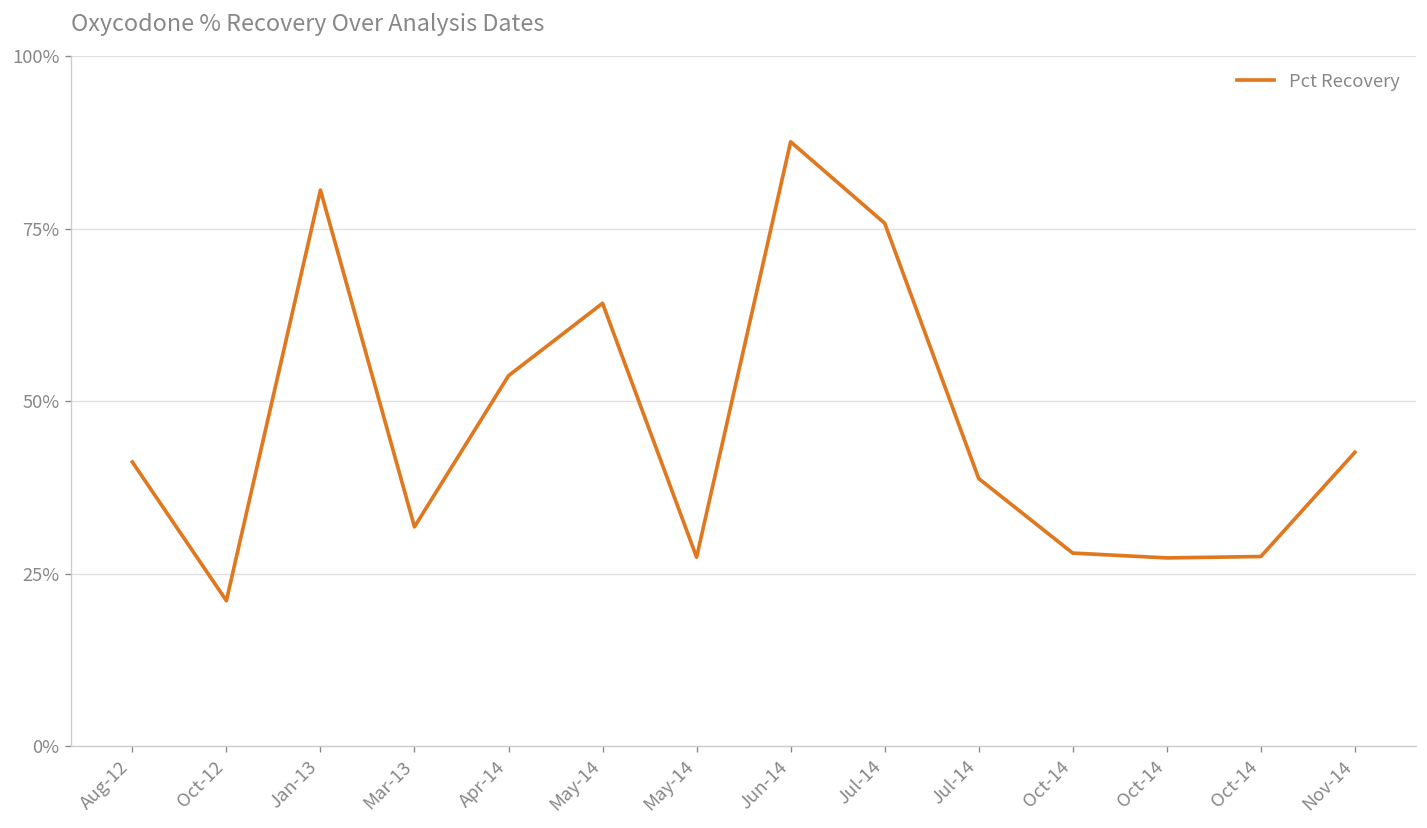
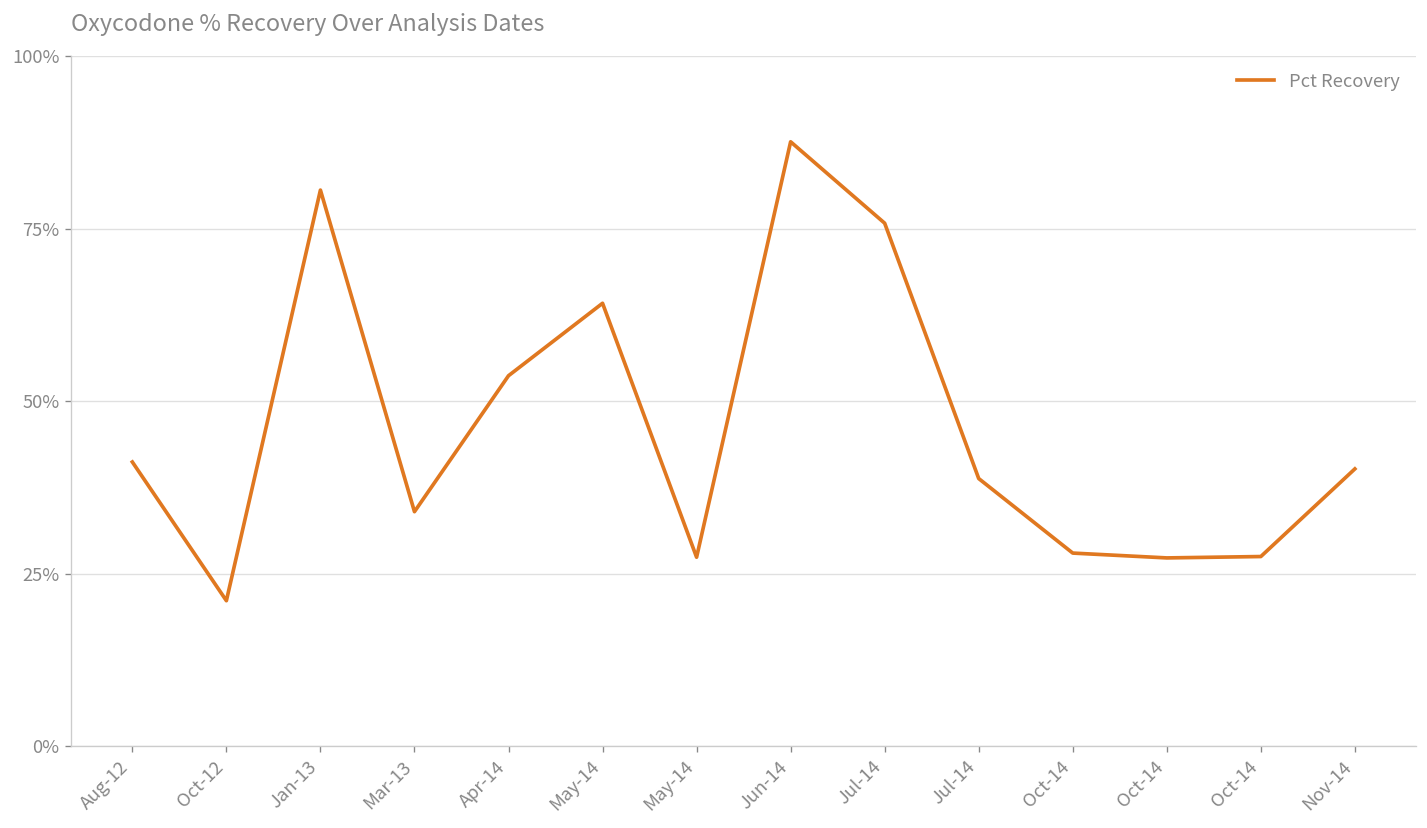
  {
    "Aug-12": "41%",
    "Oct-12": "21%",
    "Jan-13": "81%",
-   "Mar-13": "32%",
+   "Mar-13": "34%",
    "Apr-14": "54%",
    "Jun-14": "88%",
-   "Nov-14": "43%"
+   "Nov-14": "40%"
  }
